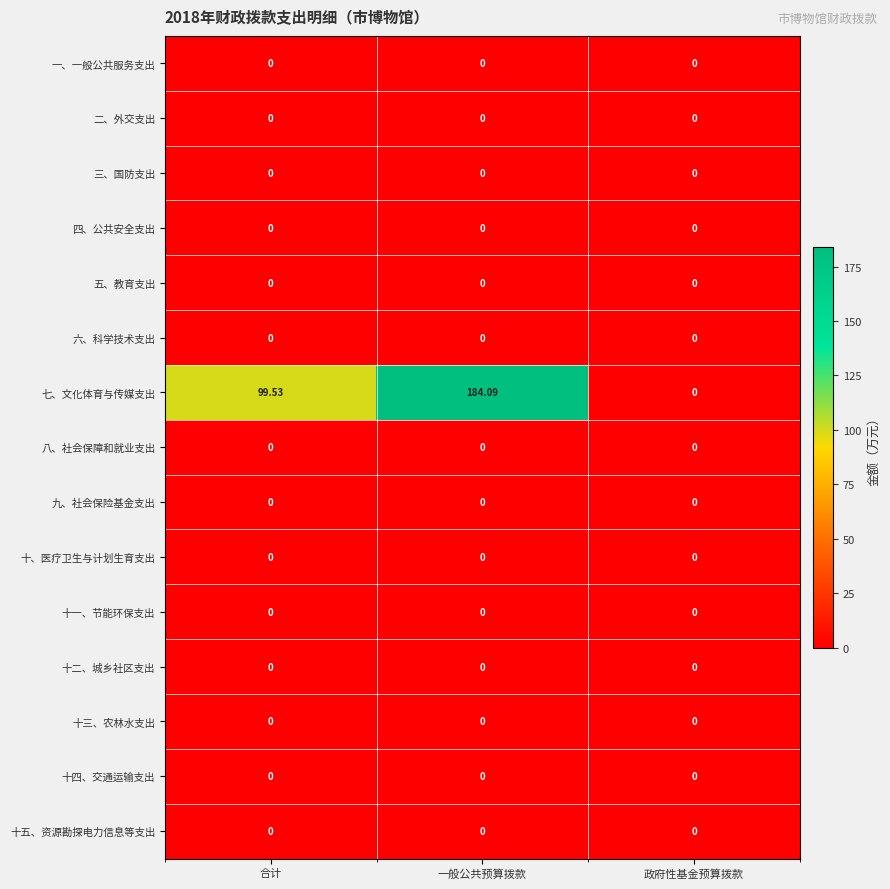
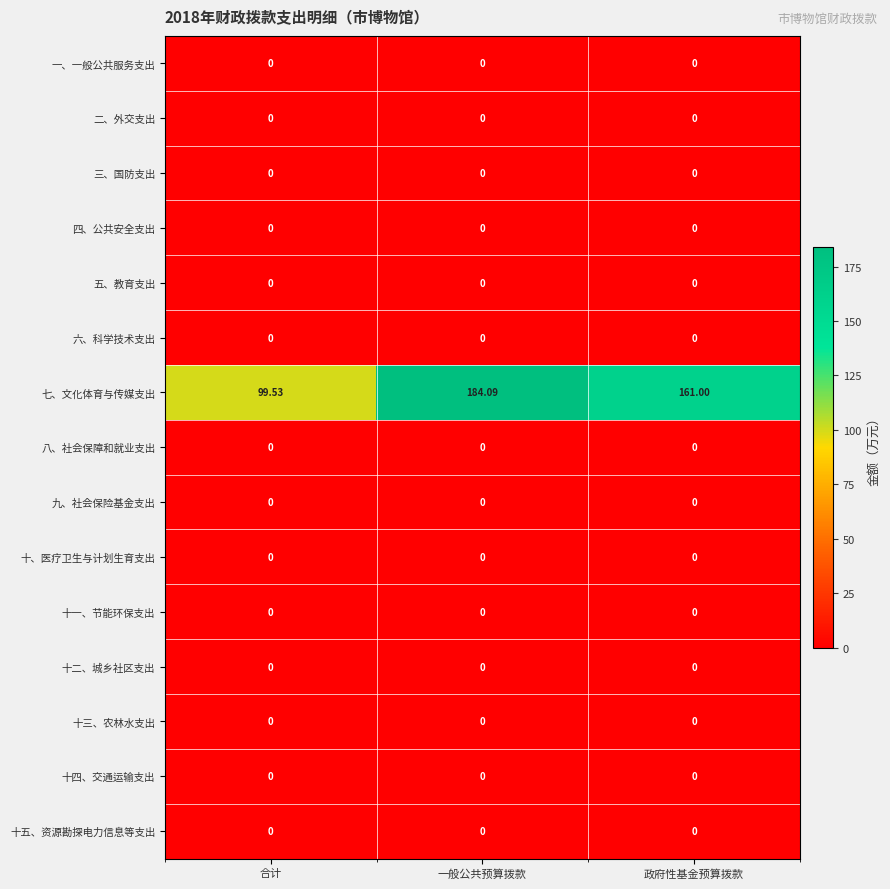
  {
    "一、一般公共服务支出": {
      "合计": 0,
      "一般公共预算拨款": 0,
      "政府性基金预算拨款": 0
    },
    "二、外交支出": {
      "合计": 0,
      "一般公共预算拨款": 0,
      "政府性基金预算拨款": 0
    },
    "三、国防支出": {
      "合计": 0,
      "一般公共预算拨款": 0,
      "政府性基金预算拨款": 0
    },
    "四、公共安全支出": {
      "合计": 0,
      "一般公共预算拨款": 0,
      "政府性基金预算拨款": 0
    },
    "五、教育支出": {
      "合计": 0,
      "一般公共预算拨款": 0,
      "政府性基金预算拨款": 0
    },
    "六、科学技术支出": {
      "合计": 0,
      "一般公共预算拨款": 0,
      "政府性基金预算拨款": 0
    },
    "七、文化体育与传媒支出": {
      "合计": 99.53,
      "一般公共预算拨款": 184.09,
-     "政府性基金预算拨款": 0
+     "政府性基金预算拨款": 161.00
    },
    "八、社会保障和就业支出": {
      "合计": 0,
      "一般公共预算拨款": 0,
      "政府性基金预算拨款": 0
    },
    "九、社会保险基金支出": {
      "合计": 0,
      "一般公共预算拨款": 0,
      "政府性基金预算拨款": 0
    },
    "十、医疗卫生与计划生育支出": {
      "合计": 0,
      "一般公共预算拨款": 0,
      "政府性基金预算拨款": 0
    },
    "十一、节能环保支出": {
      "合计": 0,
      "一般公共预算拨款": 0,
      "政府性基金预算拨款": 0
    },
    "十二、城乡社区支出": {
      "合计": 0,
      "一般公共预算拨款": 0,
      "政府性基金预算拨款": 0
    },
    "十三、农林水支出": {
      "合计": 0,
      "一般公共预算拨款": 0,
      "政府性基金预算拨款": 0
    },
    "十四、交通运输支出": {
      "合计": 0,
      "一般公共预算拨款": 0,
      "政府性基金预算拨款": 0
    },
    "十五、资源勘探电力信息等支出": {
      "合计": 0,
      "一般公共预算拨款": 0,
      "政府性基金预算拨款": 0
    }
  }
